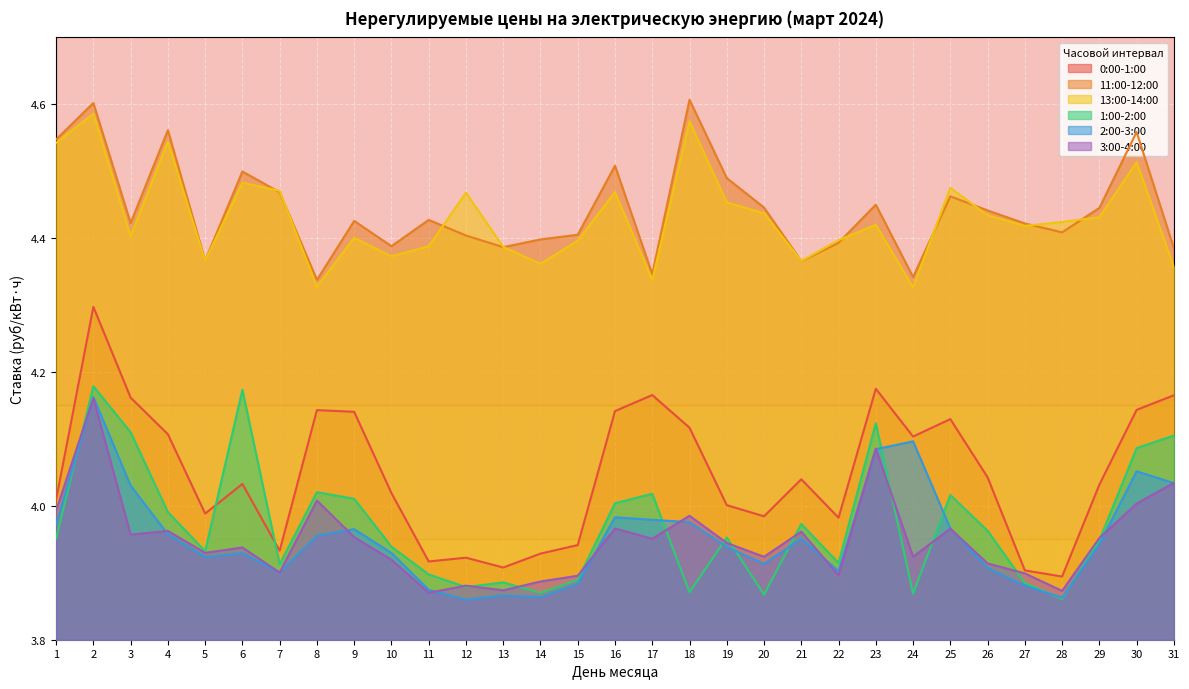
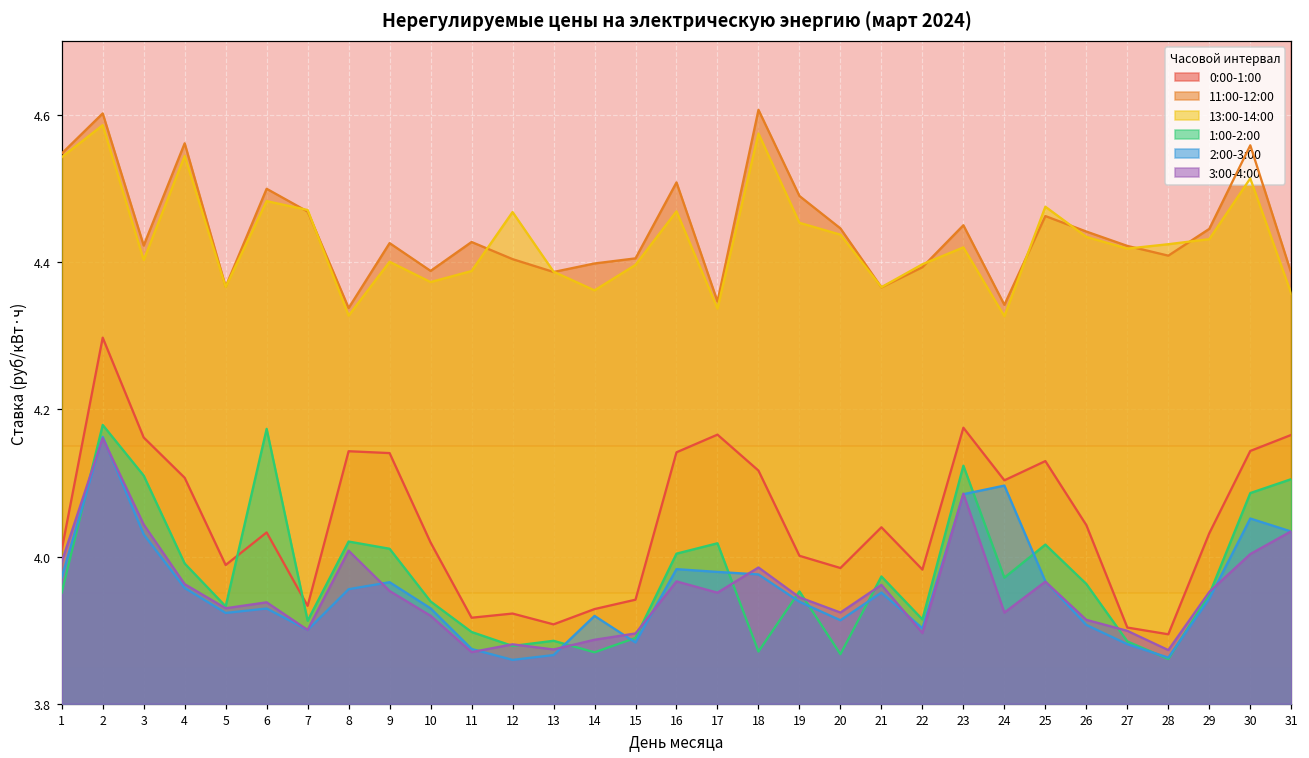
  {
    "13:00-14:00": {
      "1": 4.54,
      "2": 4.59,
      "3": 4.40,
      "4": 4.54,
      "6": 4.48,
      "8": 4.33,
      "9": 4.40,
      "10": 4.37,
      "11": 4.39,
      "12": 4.47,
      "14": 4.36,
      "15": 4.40,
      "16": 4.47,
      "17": 4.34,
      "18": 4.57,
      "19": 4.45,
      "20": 4.44,
      "22": 4.40,
      "23": 4.42,
      "24": 4.33,
      "25": 4.48,
      "26": 4.43,
      "28": 4.42,
      "29": 4.43,
      "30": 4.51,
      "31": 4.36
    },
    "1:00-2:00": {
      "1": 3.95,
      "2": 4.18,
      "3": 4.11,
      "4": 3.99,
      "6": 4.17,
      "7": 3.91,
      "8": 4.02,
      "9": 4.01,
      "10": 3.94,
      "11": 3.90,
      "13": 3.89,
      "14": 3.87,
      "15": 3.89,
      "16": 4.00,
      "17": 4.02,
      "18": 3.87,
      "19": 3.95,
      "20": 3.87,
      "21": 3.97,
      "22": 3.91,
      "23": 4.12,
-     "24": 3.87,
+     "24": 3.97,
      "25": 4.02,
      "26": 3.96,
      "30": 4.09,
      "31": 4.11
    },
    "2:00-3:00": {
      "1": 3.97,
      "3": 4.03,
      "4": 3.96,
      "5": 3.92,
      "6": 3.93,
      "8": 3.96,
      "9": 3.97,
      "10": 3.93,
      "11": 3.87,
      "12": 3.86,
      "13": 3.87,
-     "14": 3.86,
+     "14": 3.92,
      "15": 3.88,
      "16": 3.98,
      "17": 3.98,
      "18": 3.98,
      "19": 3.94,
      "20": 3.91,
      "21": 3.95,
      "22": 3.90,
      "24": 4.10,
      "26": 3.91,
      "29": 3.94,
      "30": 4.05
    },
    "3:00-4:00": {
      "1": 3.99,
-     "3": 3.96,
+     "3": 4.04,
      "4": 3.96,
      "6": 3.94,
      "8": 4.01,
      "9": 3.95,
      "10": 3.92,
      "11": 3.87,
      "13": 3.87,
      "14": 3.89,
      "15": 3.90,
      "16": 3.97,
      "17": 3.95,
      "18": 3.99,
      "19": 3.94,
      "20": 3.92,
      "21": 3.96,
      "22": 3.90,
      "24": 3.92,
      "26": 3.91,
      "27": 3.90,
      "28": 3.87,
      "30": 4.00
    }
  }
